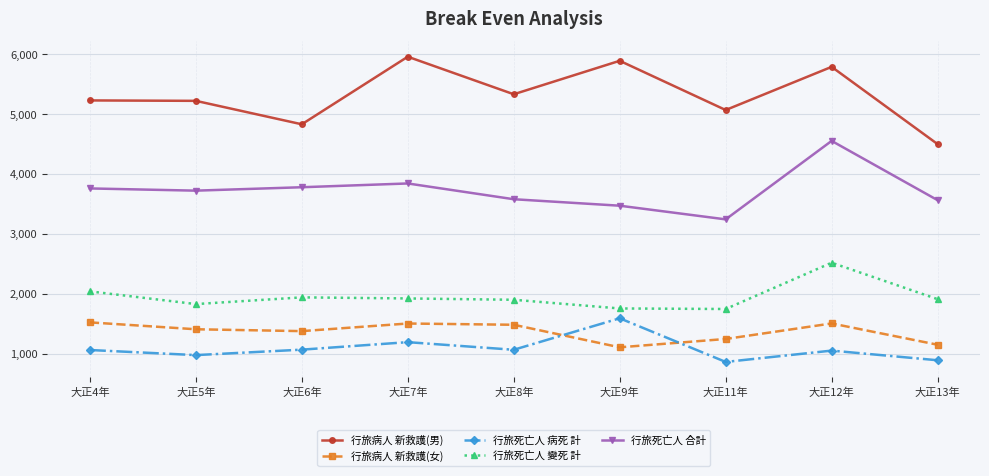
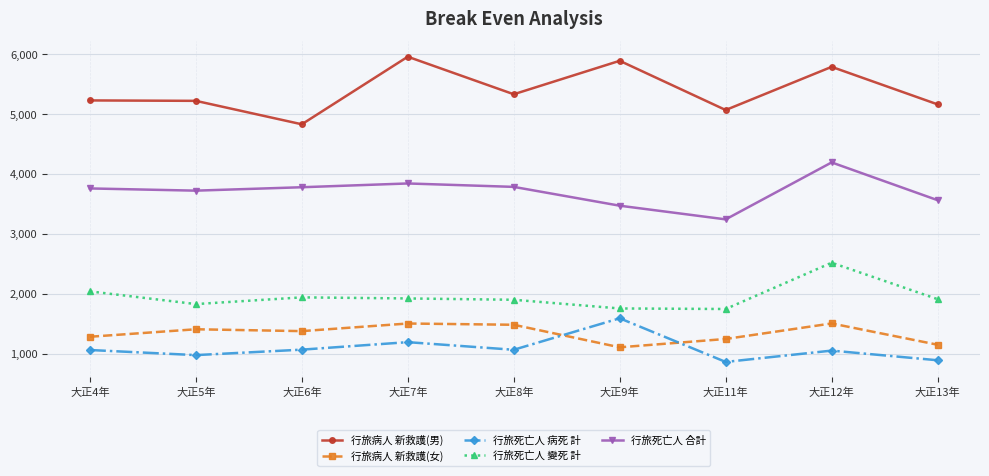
  {
    "行旅病人 新救護(男)": {
      "大正4年": "5,200",
      "大正5年": "5,200",
      "大正6年": "4,800",
      "大正7年": "6,000",
      "大正8年": "5,300",
      "大正9年": "5,900",
      "大正11年": "5,100",
      "大正12年": "5,800",
-     "大正13年": "4,500"
+     "大正13年": "5,200"
    },
    "行旅病人 新救護(女)": {
-     "大正4年": "1,500",
+     "大正4年": "1,300",
      "大正5年": "1,400",
      "大正6年": "1,400",
      "大正7年": "1,500",
      "大正8年": "1,500",
      "大正9年": "1,100",
      "大正11年": "1,300",
      "大正12年": "1,500",
      "大正13年": "1,200"
    },
    "行旅死亡人 病死 計": {
      "大正4年": "1,100",
      "大正5年": "1,000",
      "大正6年": "1,100",
      "大正7年": "1,200",
      "大正8年": "1,100",
      "大正9年": "1,600",
      "大正11年": "900",
      "大正12年": "1,100",
      "大正13年": "900"
    },
    "行旅死亡人 變死 計": {
      "大正4年": "2,000",
      "大正5年": "1,800",
      "大正6年": "1,900",
      "大正7年": "1,900",
      "大正8年": "1,900",
      "大正9年": "1,800",
      "大正11年": "1,800",
      "大正12年": "2,500",
      "大正13年": "1,900"
    },
    "行旅死亡人 合計": {
      "大正4年": "3,800",
      "大正5年": "3,700",
      "大正6年": "3,800",
      "大正7年": "3,800",
-     "大正8年": "3,600",
+     "大正8年": "3,800",
      "大正9年": "3,500",
      "大正11年": "3,200",
-     "大正12年": "4,600",
+     "大正12年": "4,200",
      "大正13年": "3,600"
    }
  }
